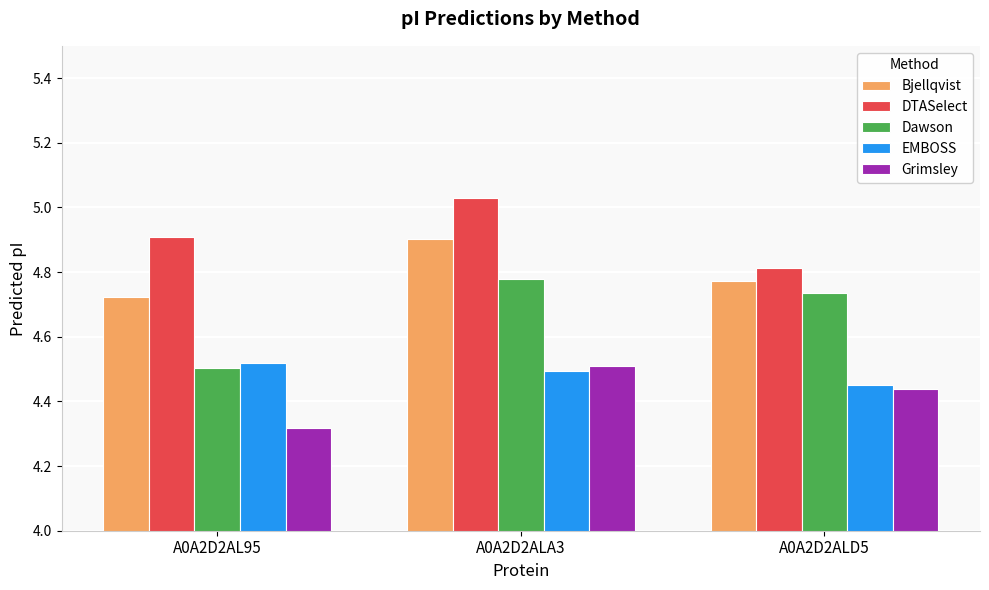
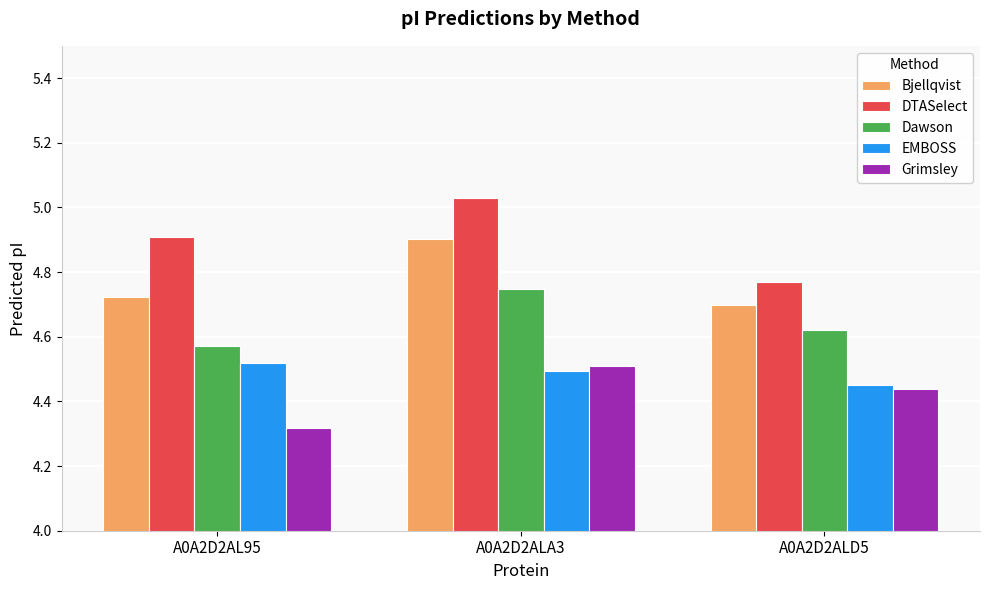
  {
    "Bjellqvist": {
      "A0A2D2AL95": 4.72,
      "A0A2D2ALA3": 4.90,
-     "A0A2D2ALD5": 4.77
+     "A0A2D2ALD5": 4.70
    },
    "DTASelect": {
      "A0A2D2AL95": 4.91,
      "A0A2D2ALA3": 5.03,
-     "A0A2D2ALD5": 4.81
+     "A0A2D2ALD5": 4.77
    },
    "Dawson": {
-     "A0A2D2AL95": 4.50,
-     "A0A2D2ALA3": 4.78,
-     "A0A2D2ALD5": 4.74
+     "A0A2D2AL95": 4.57,
+     "A0A2D2ALA3": 4.75,
+     "A0A2D2ALD5": 4.62
    },
    "EMBOSS": {
      "A0A2D2AL95": 4.52,
      "A0A2D2ALA3": 4.49,
      "A0A2D2ALD5": 4.45
    },
    "Grimsley": {
      "A0A2D2AL95": 4.32,
      "A0A2D2ALA3": 4.51,
      "A0A2D2ALD5": 4.44
    }
  }
